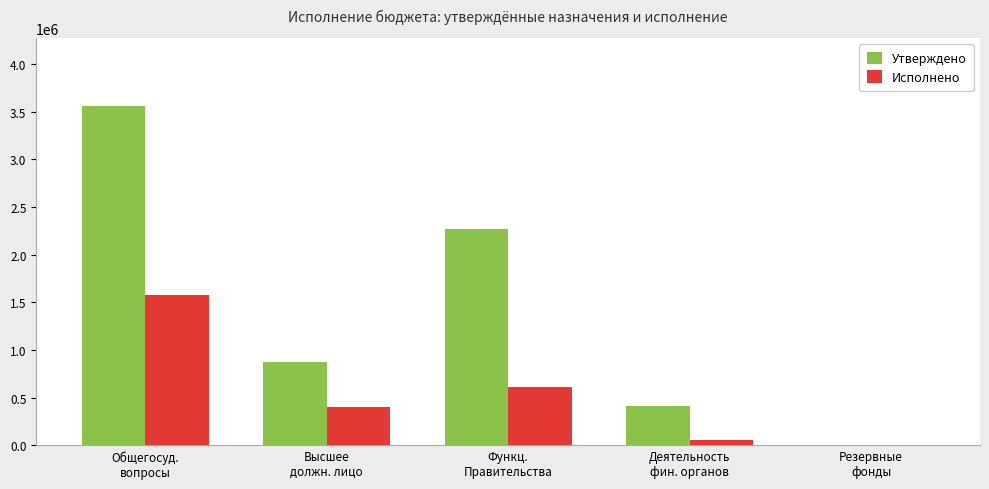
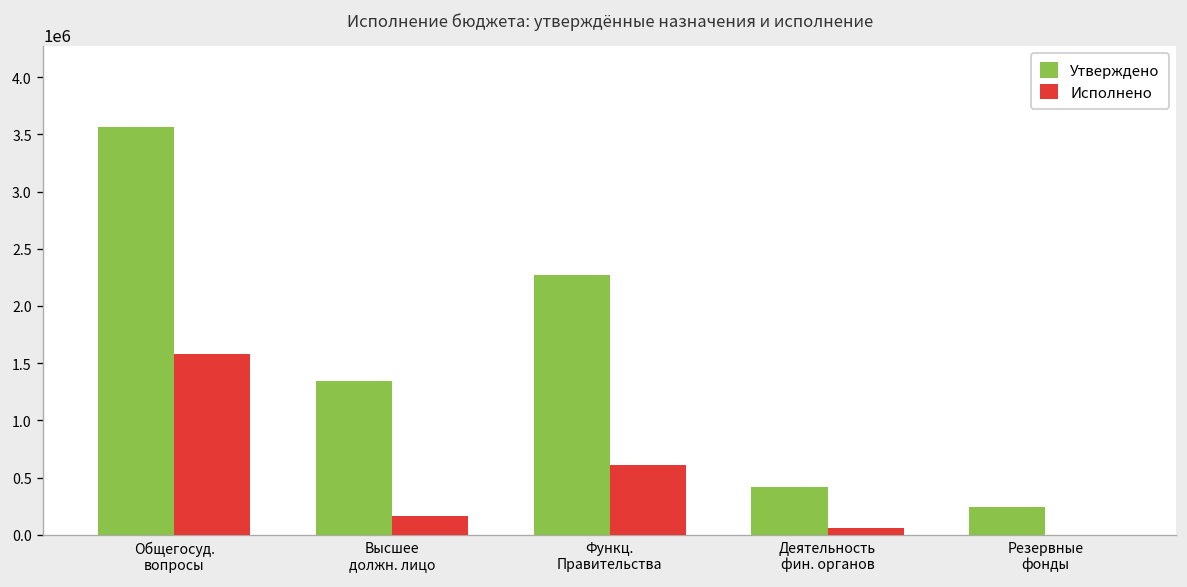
  {
    "Утверждено": {
      "Общегосуд. вопросы": 3600000,
-     "Высшее должн. лицо": 900000,
+     "Высшее должн. лицо": 1300000,
      "Функц. Правительства": 2300000,
      "Деятельность фин. органов": 400000,
-     "Резервные фонды": 0
+     "Резервные фонды": 200000
    },
    "Исполнено": {
      "Общегосуд. вопросы": 1600000,
-     "Высшее должн. лицо": 400000,
+     "Высшее должн. лицо": 200000,
      "Функц. Правительства": 600000,
      "Деятельность фин. органов": 100000,
      "Резервные фонды": 0
    }
  }
